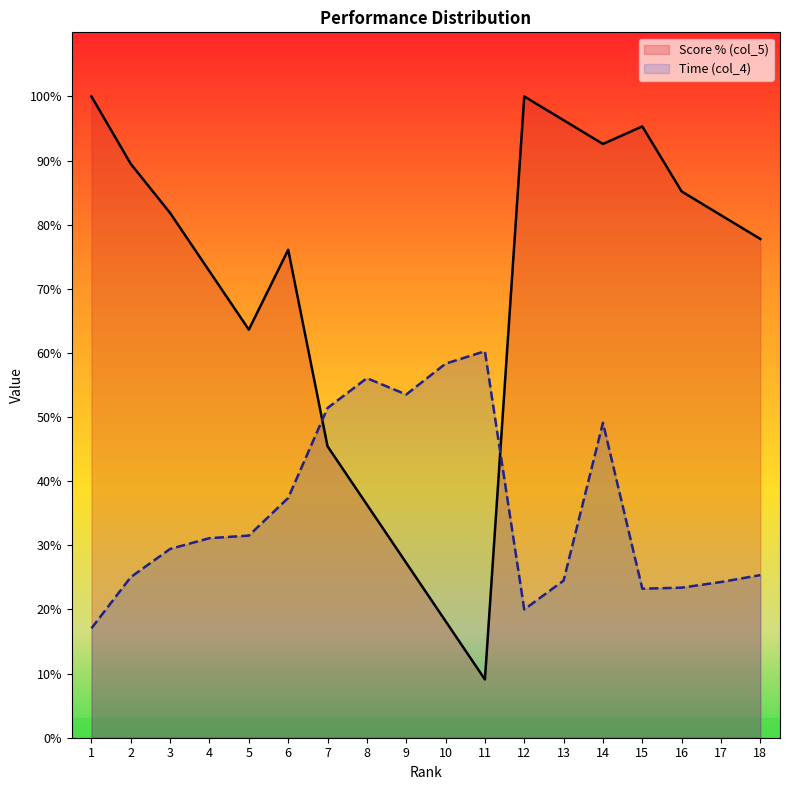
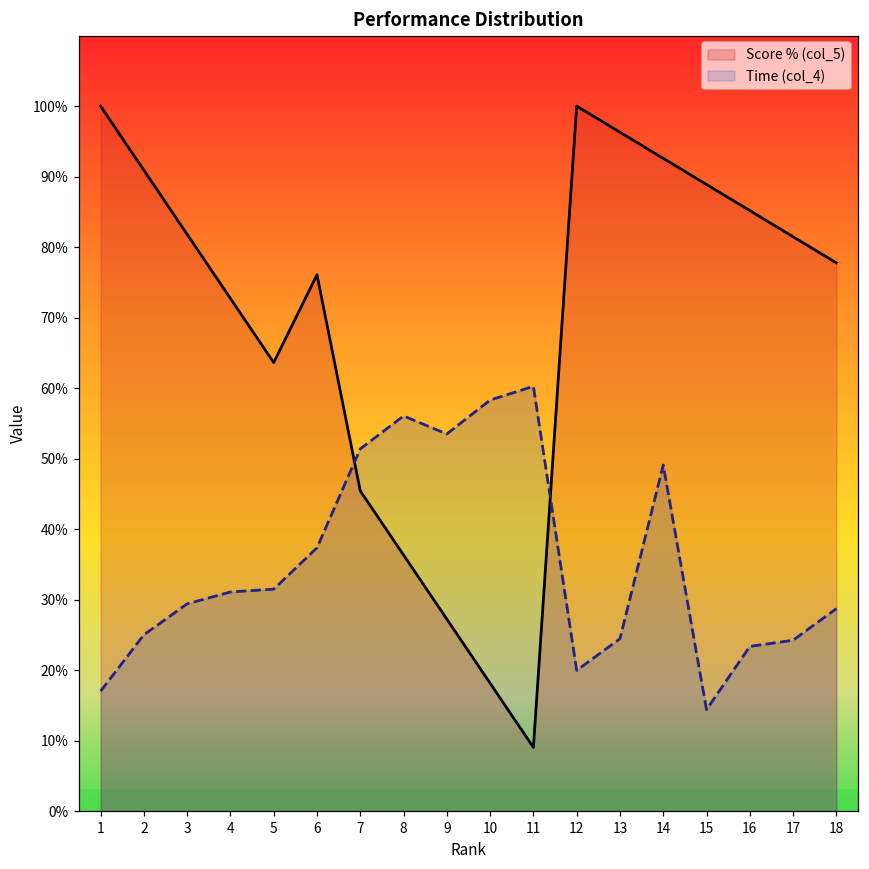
  {
    "Score % (col_5)": {
      "1": "100%",
-     "2": "89%",
+     "2": "91%",
      "3": "82%",
      "4": "73%",
      "5": "64%",
      "6": "76%",
      "7": "45%",
      "8": "36%",
      "9": "27%",
      "10": "18%",
      "11": "9%",
      "12": "100%",
      "13": "96%",
      "14": "93%",
-     "15": "95%",
+     "15": "89%",
      "16": "85%",
      "17": "81%",
      "18": "78%"
    },
    "Time (col_4)": {
      "1": "17%",
      "2": "25%",
      "3": "29%",
      "4": "31%",
      "5": "32%",
      "6": "37%",
      "7": "51%",
      "8": "56%",
      "9": "54%",
      "10": "58%",
      "11": "60%",
      "12": "20%",
      "13": "25%",
      "14": "49%",
-     "15": "23%",
+     "15": "14%",
      "16": "23%",
      "17": "24%",
-     "18": "25%"
+     "18": "29%"
    }
  }
